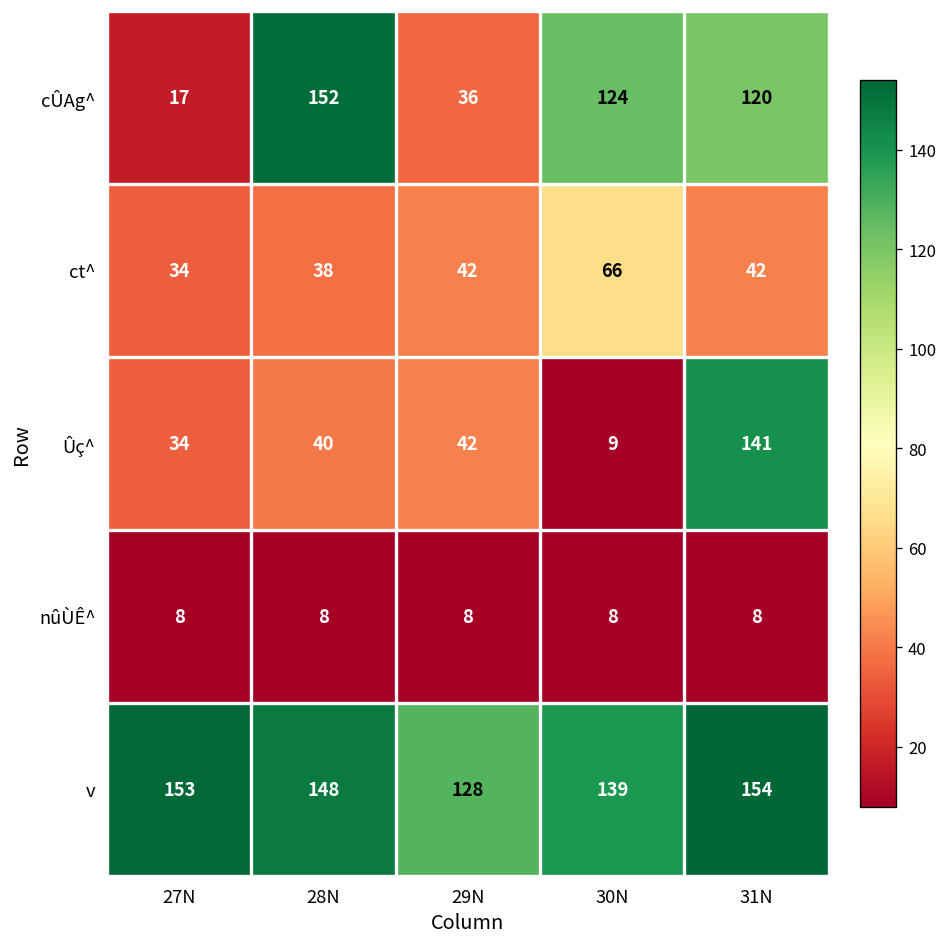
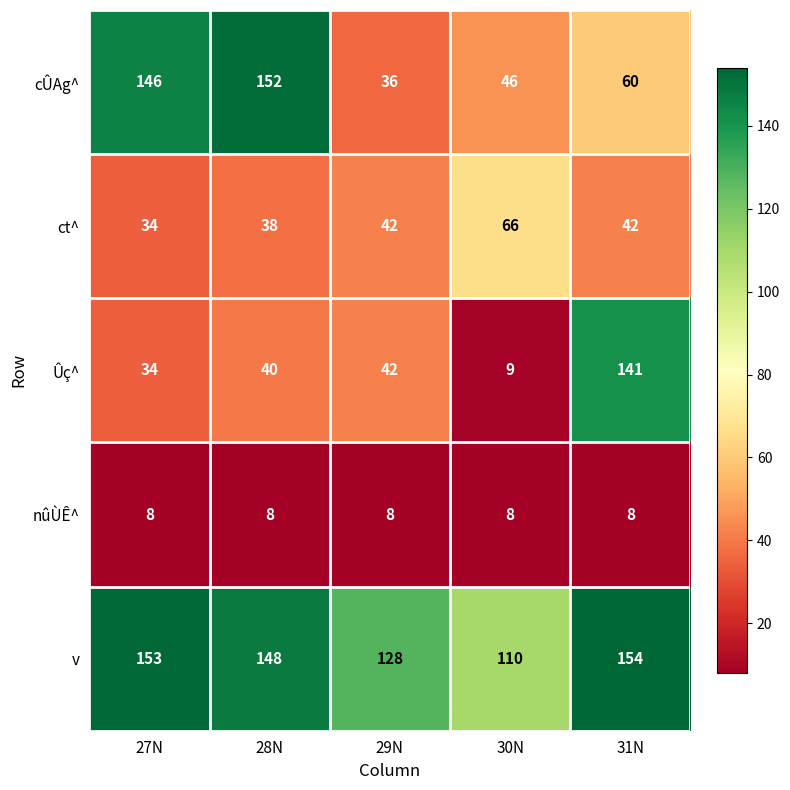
  {
    "cÛAg^": {
-     "27N": 17,
+     "27N": 146,
      "28N": 152,
      "29N": 36,
-     "30N": 124,
-     "31N": 120
+     "30N": 46,
+     "31N": 60
    },
    "ct^": {
      "27N": 34,
      "28N": 38,
      "29N": 42,
      "30N": 66,
      "31N": 42
    },
    "Ûç^": {
      "27N": 34,
      "28N": 40,
      "29N": 42,
      "30N": 9,
      "31N": 141
    },
    "nûÙÊ^": {
      "27N": 8,
      "28N": 8,
      "29N": 8,
      "30N": 8,
      "31N": 8
    },
    "v": {
      "27N": 153,
      "28N": 148,
      "29N": 128,
-     "30N": 139,
+     "30N": 110,
      "31N": 154
    }
  }
